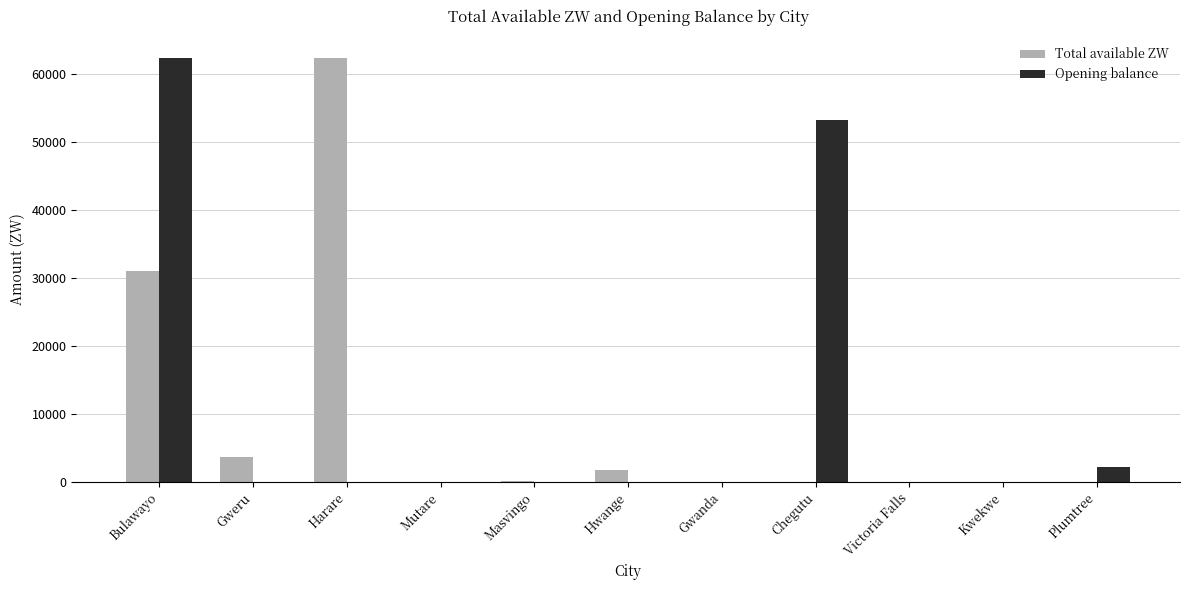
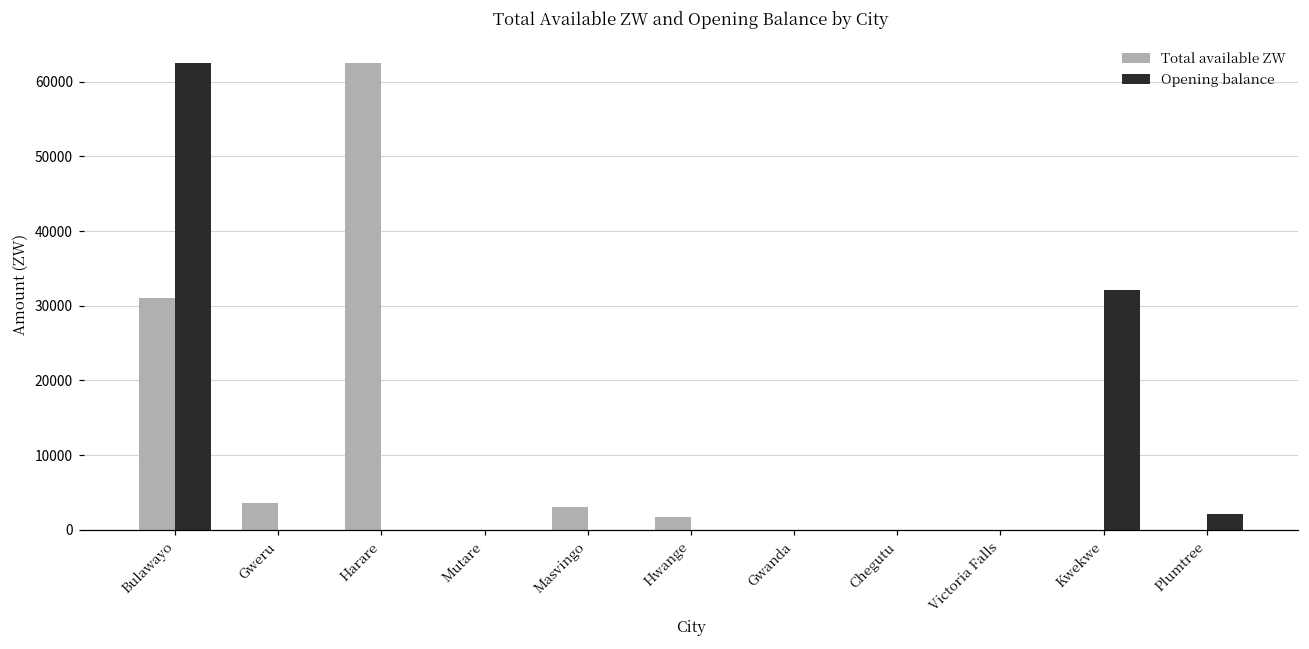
  {
    "Total available ZW": {
      "Bulawayo": 31000,
      "Gweru": 4000,
      "Harare": 62000,
      "Mutare": 0,
-     "Masvingo": 0,
+     "Masvingo": 3000,
      "Hwange": 2000,
      "Gwanda": 0,
      "Chegutu": 0,
      "Victoria Falls": 0,
      "Kwekwe": 0,
      "Plumtree": 0
    },
    "Opening balance": {
      "Bulawayo": 62000,
      "Gweru": 0,
      "Harare": 0,
      "Mutare": 0,
      "Masvingo": 0,
      "Hwange": 0,
      "Gwanda": 0,
-     "Chegutu": 53000,
+     "Chegutu": 0,
      "Victoria Falls": 0,
-     "Kwekwe": 0,
+     "Kwekwe": 32000,
      "Plumtree": 2000
    }
  }
